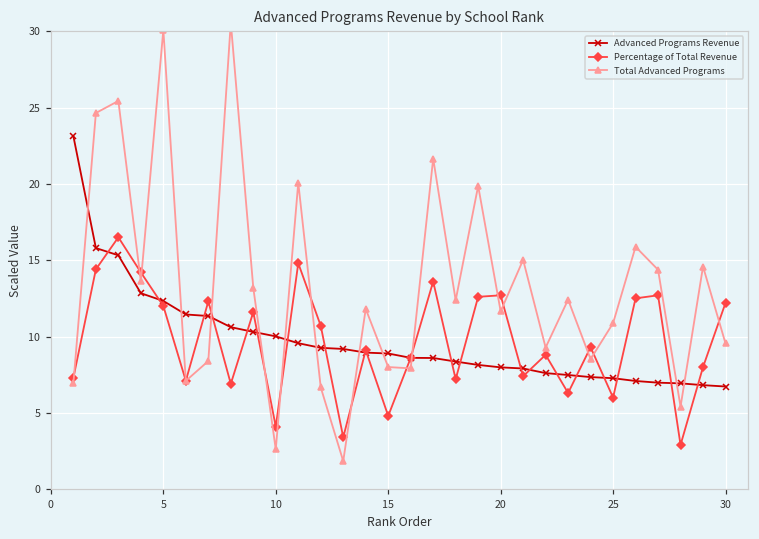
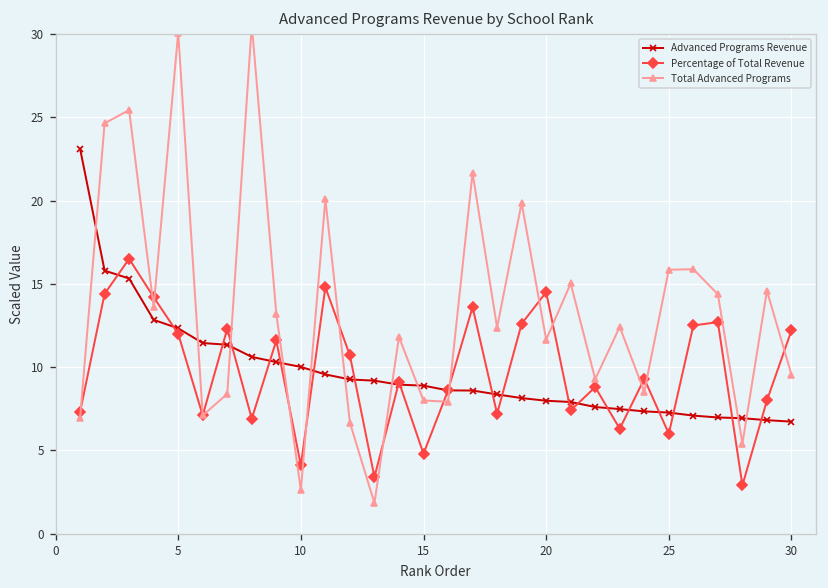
  {
    "Advanced Programs Revenue": {
      "5": 12.3,
      "10": 10.0,
      "15": 8.9,
      "20": 8.0,
      "25": 7.3,
      "30": 6.7
    },
    "Percentage of Total Revenue": {
      "5": 12.0,
      "10": 4.1,
      "15": 4.8,
-     "20": 12.7,
+     "20": 14.5,
      "25": 6.0,
      "30": 12.2
    },
    "Total Advanced Programs": {
      "5": 30.1,
      "10": 2.6,
      "15": 8.0,
      "20": 11.7,
-     "25": 10.9,
+     "25": 15.8,
      "30": 9.5
    }
  }
